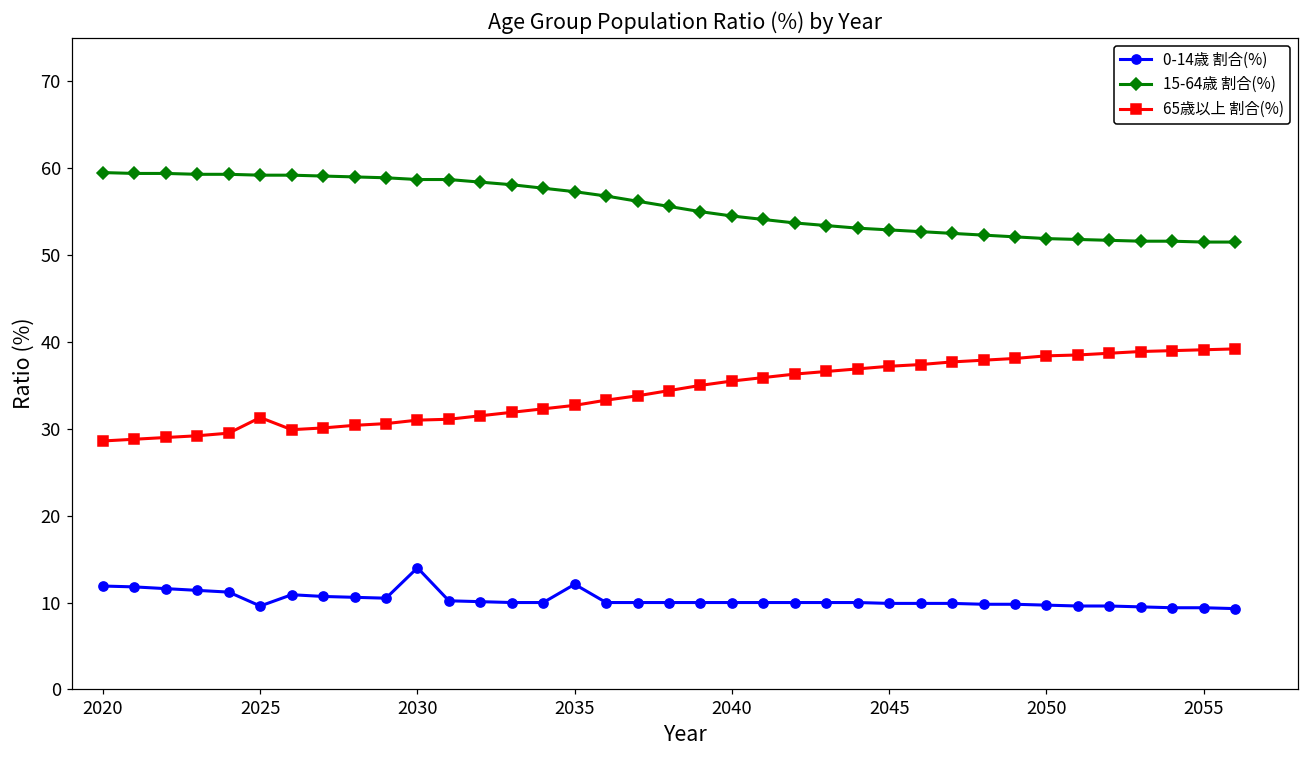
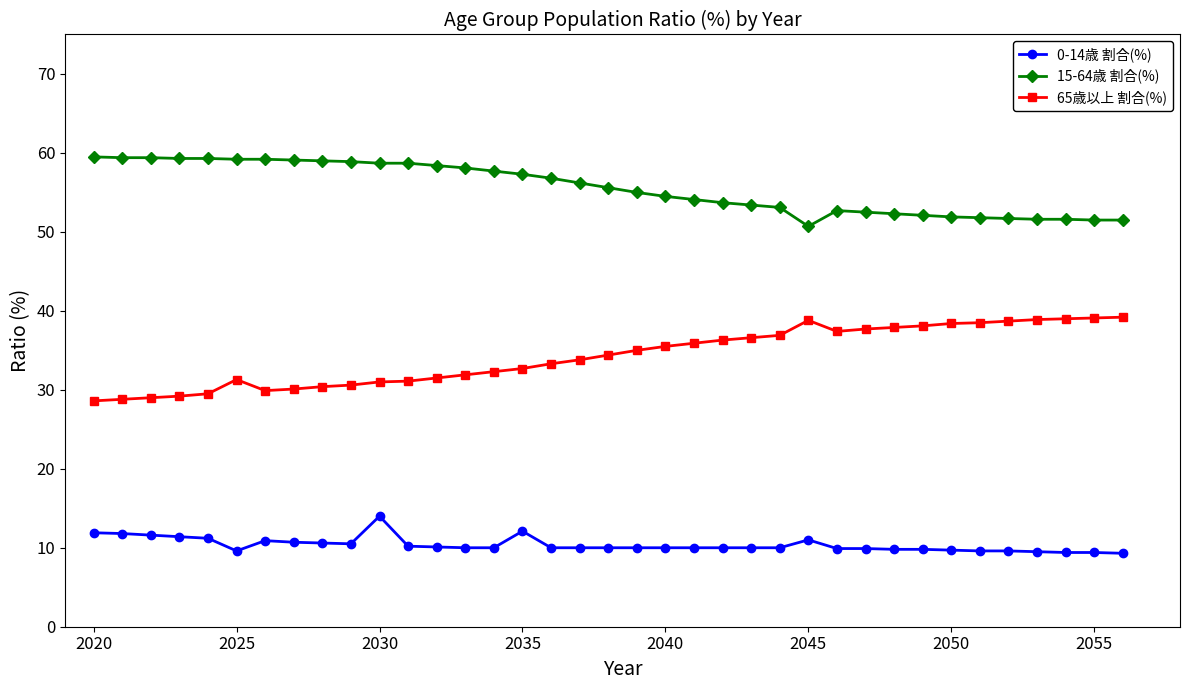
  {
    "0-14歳 割合(%)": {
      "2020": 12,
      "2025": 10,
      "2030": 14,
      "2035": 12,
      "2040": 10,
-     "2045": 10,
+     "2045": 11,
      "2050": 10,
      "2055": 9
    },
    "15-64歳 割合(%)": {
      "2020": 60,
      "2025": 59,
      "2030": 59,
      "2035": 57,
      "2040": 55,
-     "2045": 53,
+     "2045": 51,
      "2050": 52,
      "2055": 52
    },
    "65歳以上 割合(%)": {
      "2020": 29,
      "2025": 31,
      "2030": 31,
      "2035": 33,
      "2040": 36,
-     "2045": 37,
+     "2045": 39,
      "2050": 38,
      "2055": 39
    }
  }
